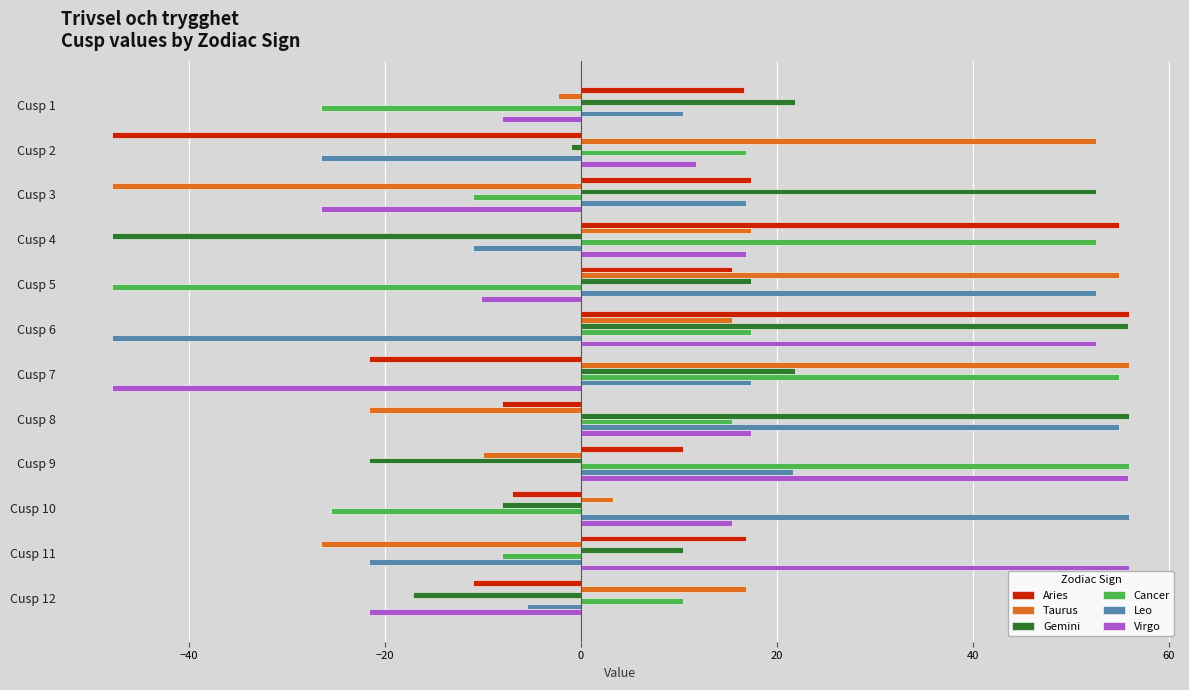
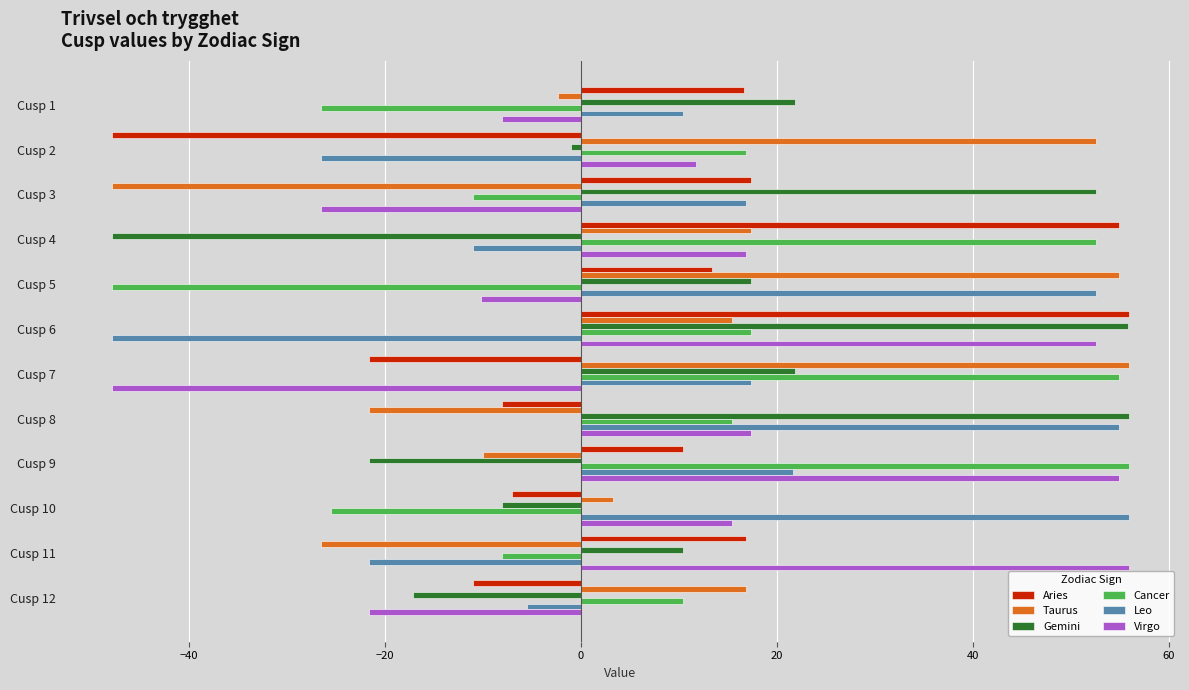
  {
    "Aries": {
      "Cusp 1": 17,
      "Cusp 2": -48,
      "Cusp 3": 17,
      "Cusp 4": 55,
-     "Cusp 5": 15,
+     "Cusp 5": 13,
      "Cusp 6": 56,
      "Cusp 7": -22,
      "Cusp 8": -8,
      "Cusp 9": 10,
      "Cusp 10": -7,
      "Cusp 11": 17,
      "Cusp 12": -11
    },
    "Taurus": {
      "Cusp 1": -2,
      "Cusp 2": 53,
      "Cusp 3": -48,
      "Cusp 4": 17,
      "Cusp 5": 55,
      "Cusp 6": 15,
      "Cusp 7": 56,
      "Cusp 8": -22,
      "Cusp 9": -10,
      "Cusp 10": 3,
      "Cusp 11": -26,
      "Cusp 12": 17
    },
    "Gemini": {
      "Cusp 1": 22,
      "Cusp 2": -1,
      "Cusp 3": 53,
      "Cusp 4": -48,
      "Cusp 5": 17,
      "Cusp 6": 56,
      "Cusp 7": 22,
      "Cusp 8": 56,
      "Cusp 9": -22,
      "Cusp 10": -8,
      "Cusp 11": 10,
      "Cusp 12": -17
    },
    "Cancer": {
      "Cusp 1": -26,
      "Cusp 2": 17,
      "Cusp 3": -11,
      "Cusp 4": 53,
      "Cusp 5": -48,
      "Cusp 6": 17,
      "Cusp 7": 55,
      "Cusp 8": 15,
      "Cusp 9": 56,
      "Cusp 10": -26,
      "Cusp 11": -8,
      "Cusp 12": 10
    },
    "Leo": {
      "Cusp 1": 10,
      "Cusp 2": -26,
      "Cusp 3": 17,
      "Cusp 4": -11,
      "Cusp 5": 53,
      "Cusp 6": -48,
      "Cusp 7": 17,
      "Cusp 8": 55,
      "Cusp 9": 22,
      "Cusp 10": 56,
      "Cusp 11": -22,
      "Cusp 12": -5
    },
    "Virgo": {
      "Cusp 1": -8,
      "Cusp 2": 12,
      "Cusp 3": -26,
      "Cusp 4": 17,
      "Cusp 5": -10,
      "Cusp 6": 53,
      "Cusp 7": -48,
      "Cusp 8": 17,
-     "Cusp 9": 56,
+     "Cusp 9": 55,
      "Cusp 10": 15,
      "Cusp 11": 56,
      "Cusp 12": -22
    }
  }
